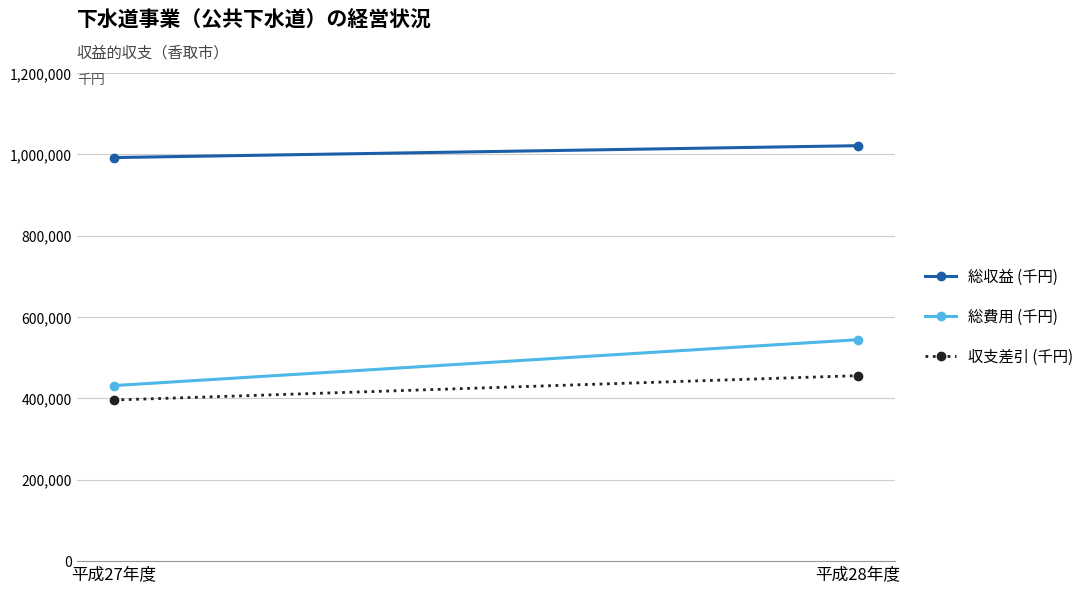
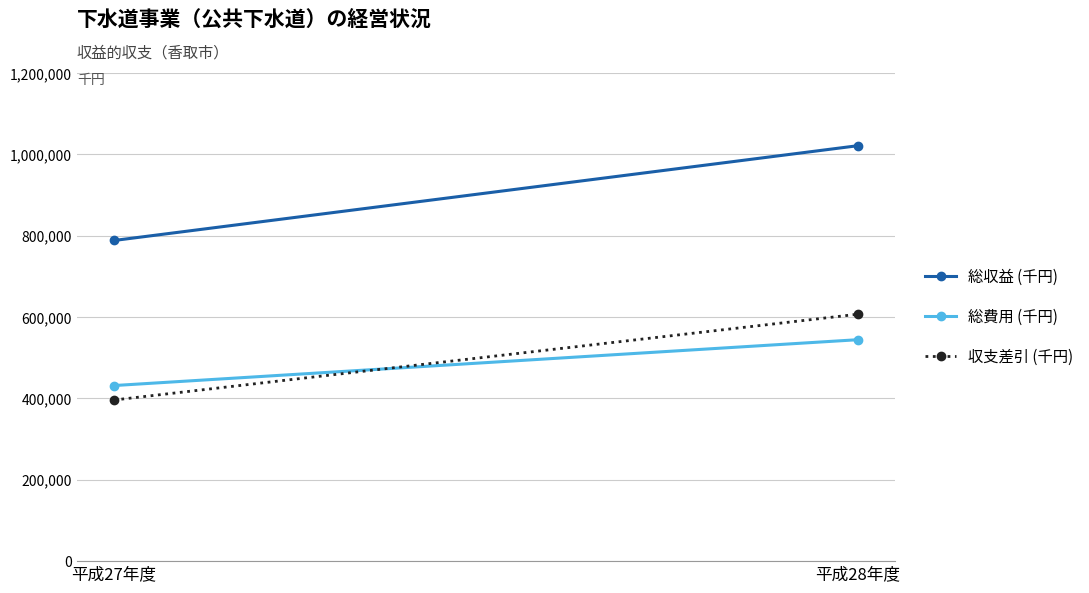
  {
    "総収益 (千円)": {
-     "平成27年度": "990,000",
+     "平成27年度": "790,000",
      "平成28年度": "1,020,000"
    },
    "総費用 (千円)": {
      "平成27年度": "430,000",
      "平成28年度": "540,000"
    },
    "収支差引 (千円)": {
      "平成27年度": "400,000",
-     "平成28年度": "460,000"
+     "平成28年度": "610,000"
    }
  }
